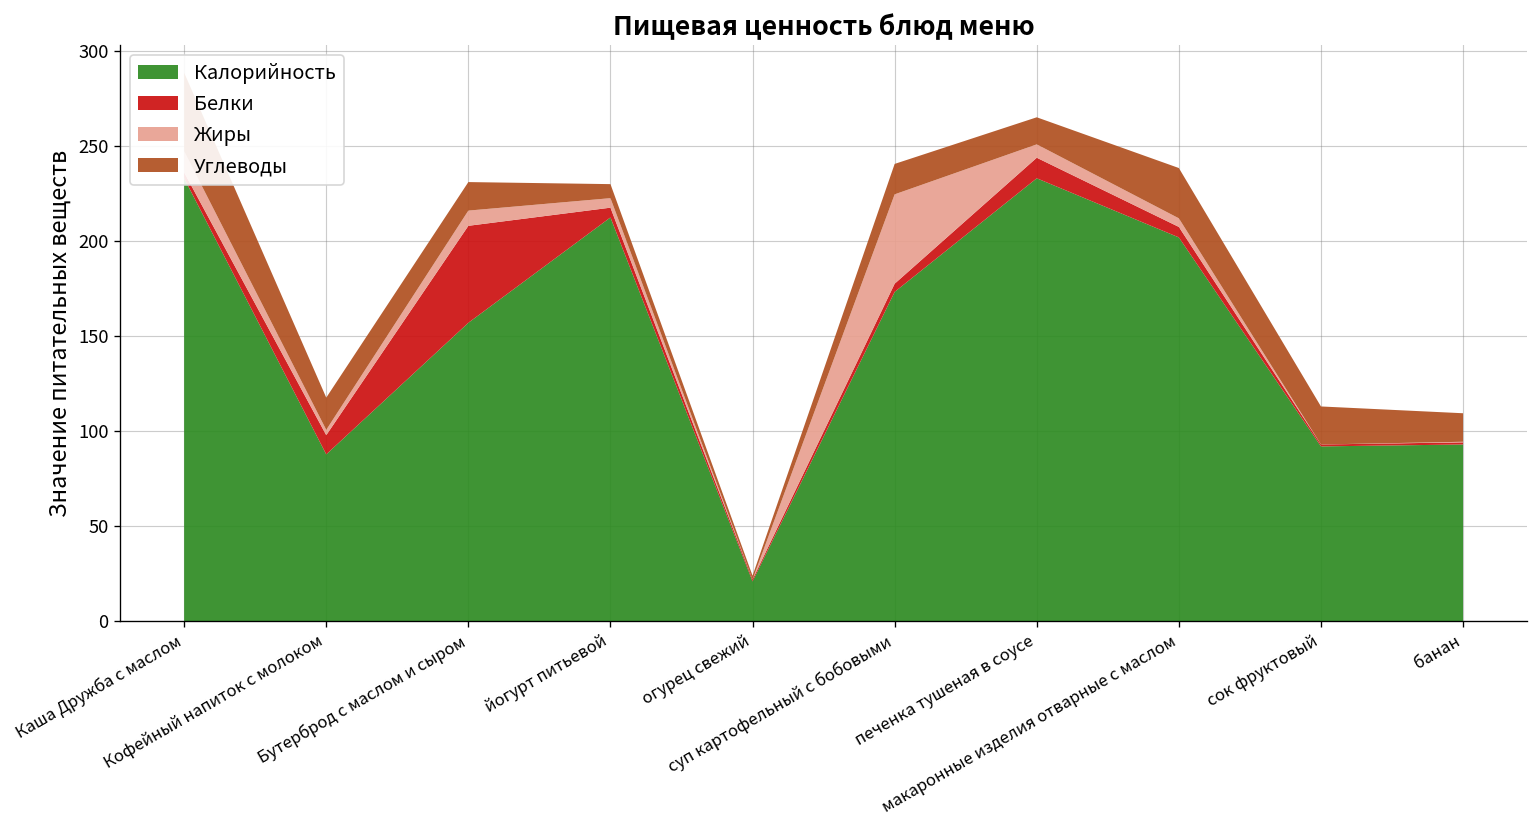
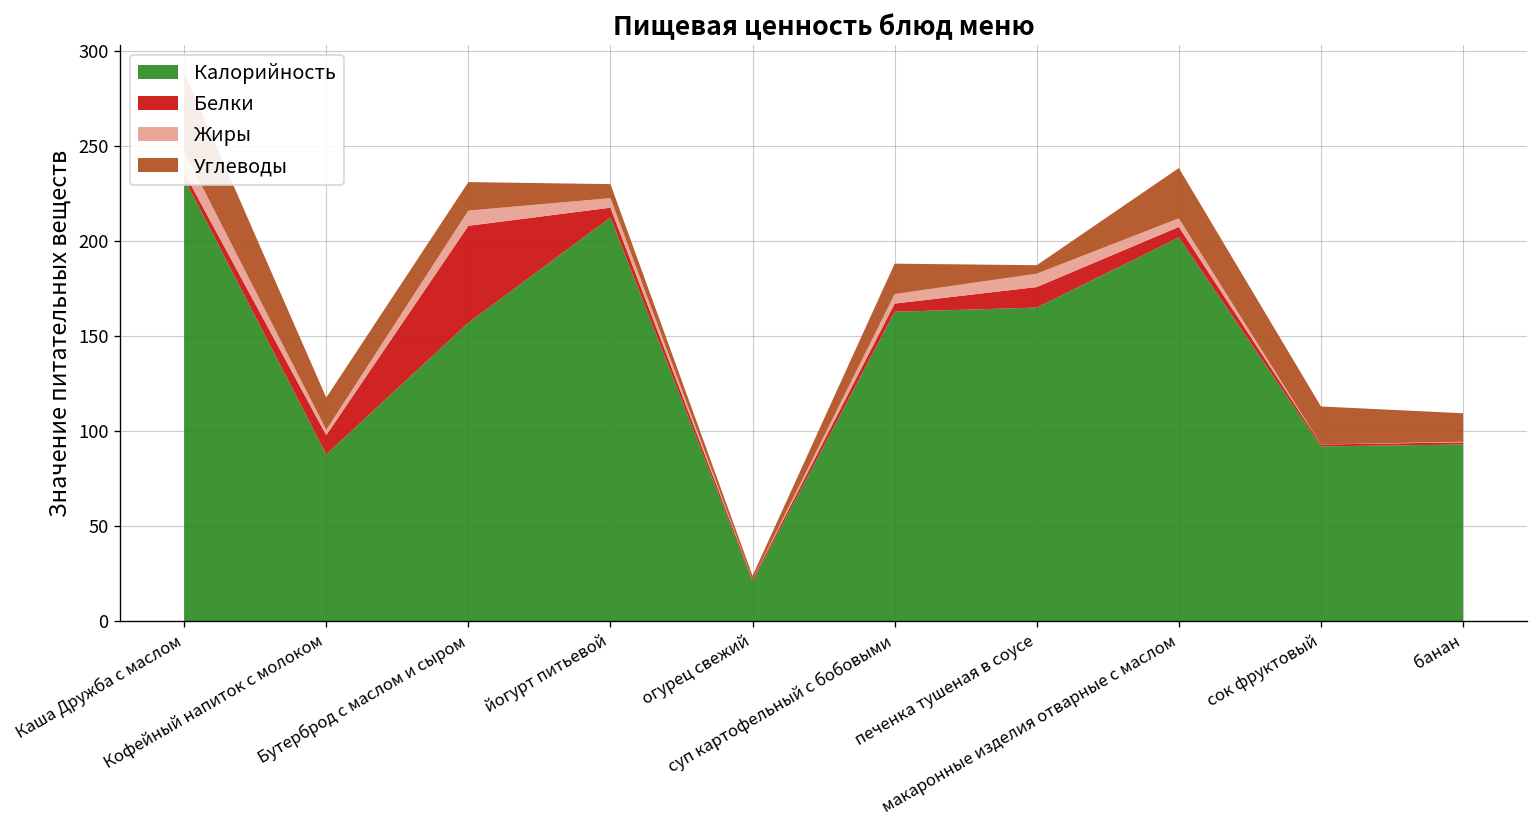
  {
    "Калорийность": {
      "Кофейный напиток с молоком": 88,
      "Бутерброд с маслом и сыром": 157,
      "йогурт питьевой": 212,
-     "суп картофельный с бобовыми": 173,
-     "печенка тушеная в соусе": 233,
+     "суп картофельный с бобовыми": 163,
+     "печенка тушеная в соусе": 165,
      "макаронные изделия отварные с маслом": 202
    },
    "Белки": {
      "Кофейный напиток с молоком": 10,
      "Бутерброд с маслом и сыром": 51,
      "йогурт питьевой": 5,
      "суп картофельный с бобовыми": 4,
      "печенка тушеная в соусе": 11,
      "макаронные изделия отварные с маслом": 6
    },
    "Жиры": {
      "Кофейный напиток с молоком": 3,
      "Бутерброд с маслом и сыром": 8,
      "йогурт питьевой": 5,
-     "суп картофельный с бобовыми": 47,
+     "суп картофельный с бобовыми": 5,
      "печенка тушеная в соусе": 7,
      "макаронные изделия отварные с маслом": 5
    },
    "Углеводы": {
      "Кофейный напиток с молоком": 17,
      "Бутерброд с маслом и сыром": 15,
      "йогурт питьевой": 7,
      "огурец свежий": 2,
      "суп картофельный с бобовыми": 16,
-     "печенка тушеная в соусе": 14,
+     "печенка тушеная в соусе": 4,
      "макаронные изделия отварные с маслом": 26,
      "сок фруктовый": 20,
      "банан": 15
    }
  }
